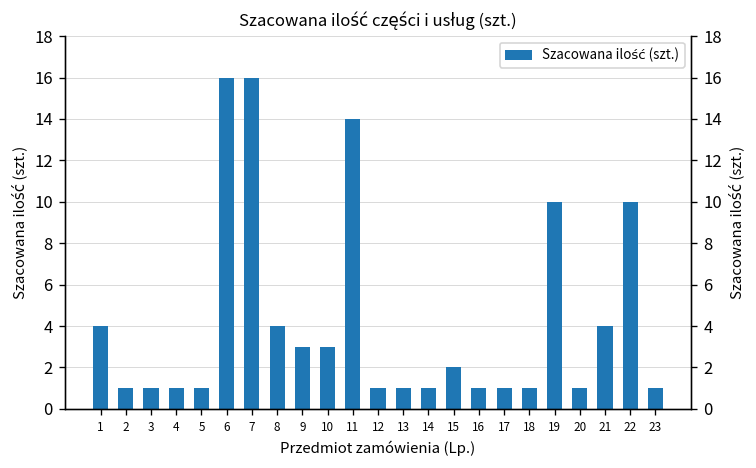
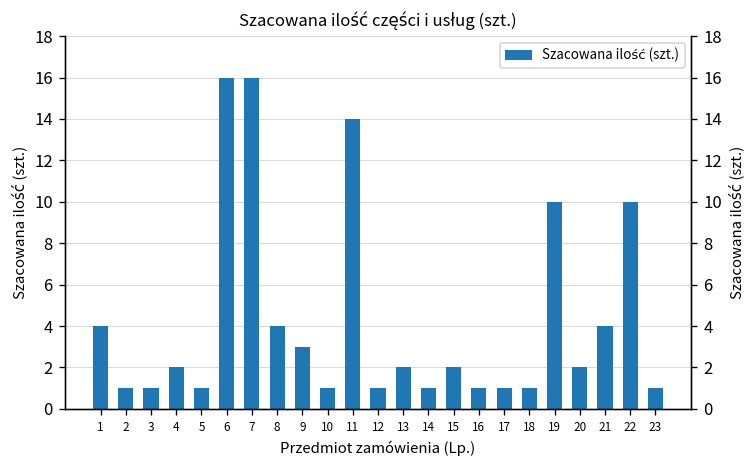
  {
    "1": 4,
    "2": 1,
    "3": 1,
-   "4": 1,
+   "4": 2,
    "5": 1,
    "6": 16,
    "7": 16,
    "8": 4,
    "9": 3,
-   "10": 3,
+   "10": 1,
    "11": 14,
    "12": 1,
-   "13": 1,
+   "13": 2,
    "14": 1,
    "15": 2,
    "16": 1,
    "17": 1,
    "18": 1,
    "19": 10,
-   "20": 1,
+   "20": 2,
    "21": 4,
    "22": 10,
    "23": 1
  }
